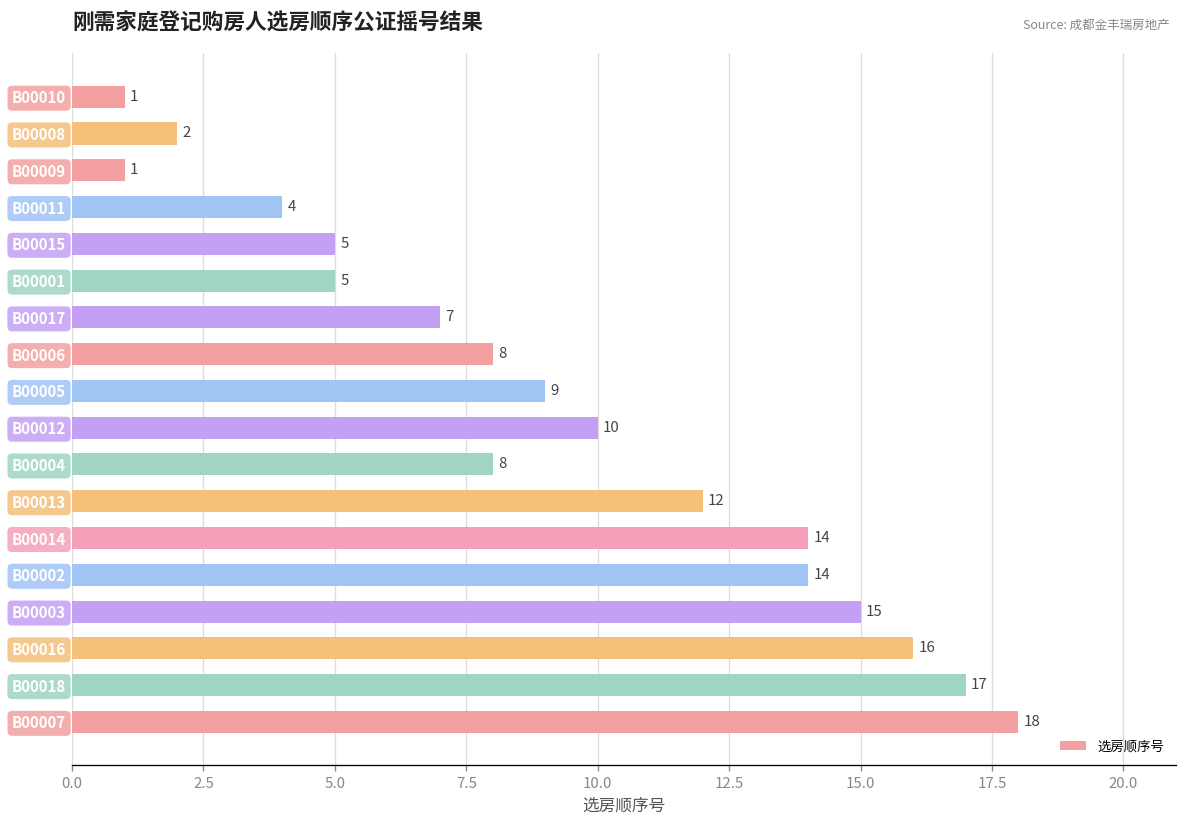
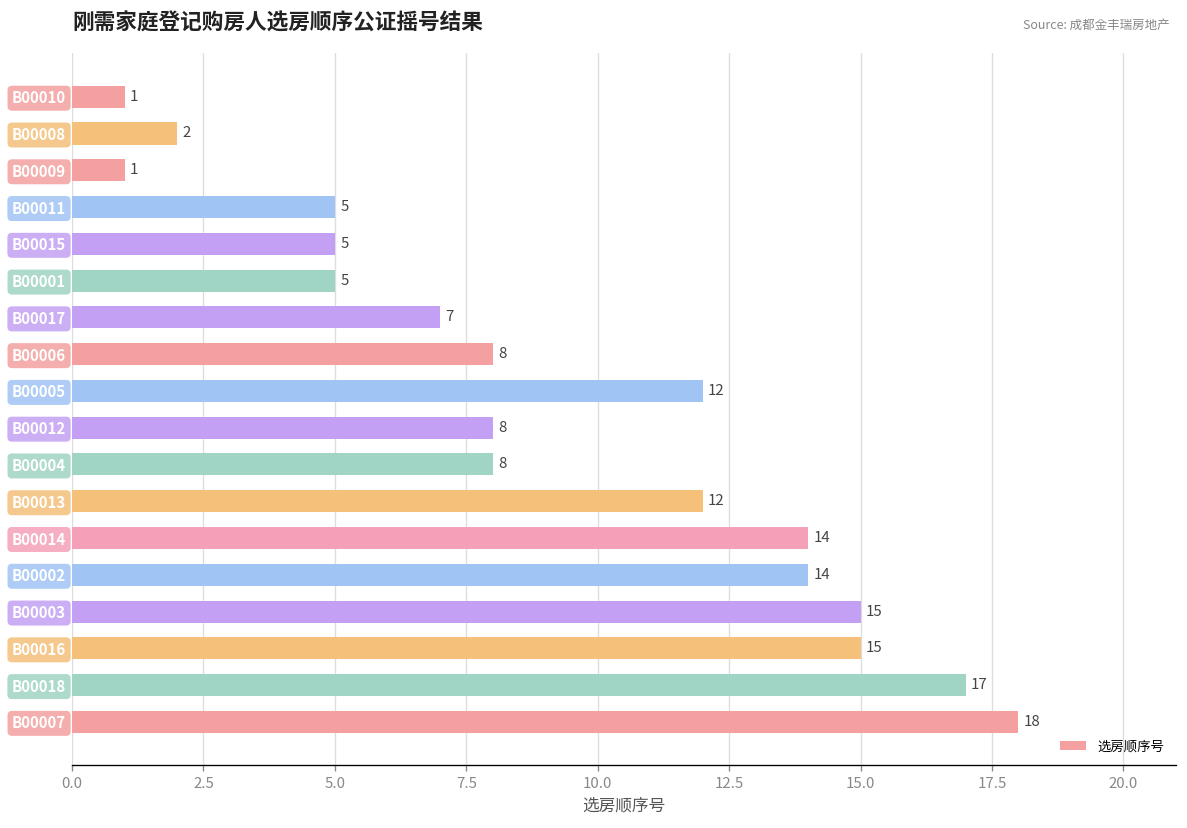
  {
    "B00010": 1,
    "B00008": 2,
    "B00009": 1,
-   "B00011": 4,
+   "B00011": 5,
    "B00015": 5,
    "B00001": 5,
    "B00017": 7,
    "B00006": 8,
-   "B00005": 9,
-   "B00012": 10,
+   "B00005": 12,
+   "B00012": 8,
    "B00004": 8,
    "B00013": 12,
    "B00014": 14,
    "B00002": 14,
    "B00003": 15,
-   "B00016": 16,
+   "B00016": 15,
    "B00018": 17,
    "B00007": 18
  }
